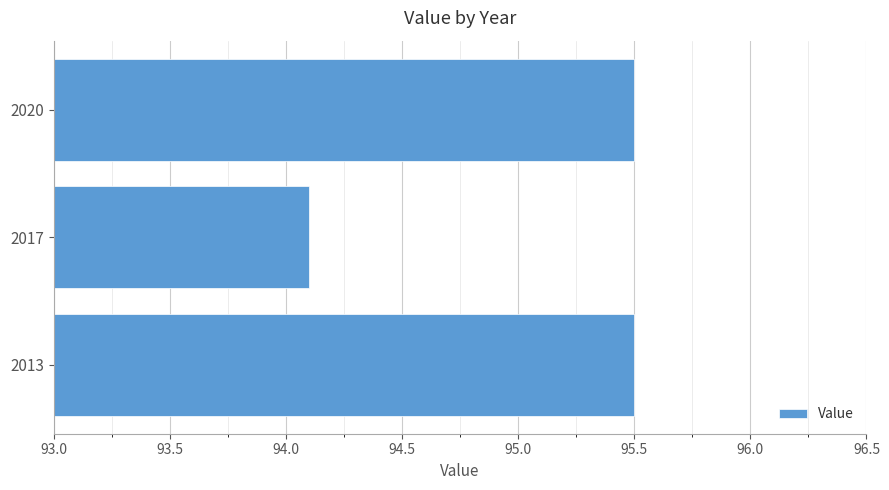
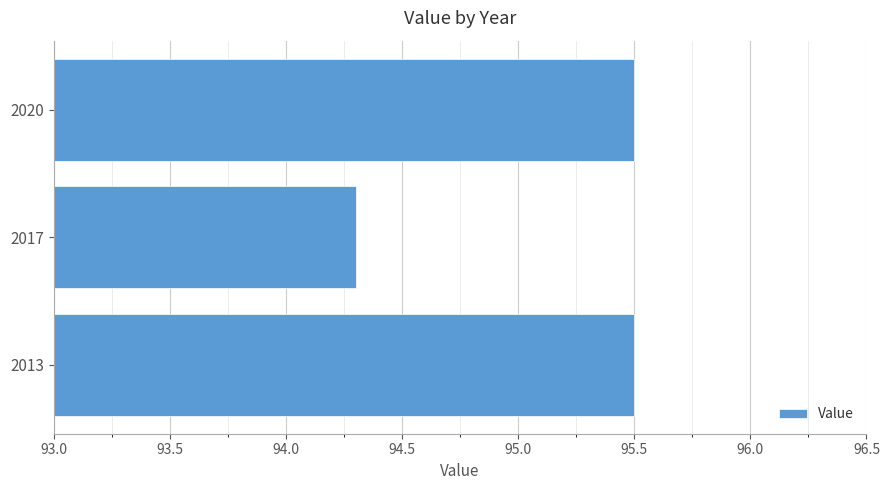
  {
    "2020": 95.5,
-   "2017": 94.1,
+   "2017": 94.3,
    "2013": 95.5
  }
